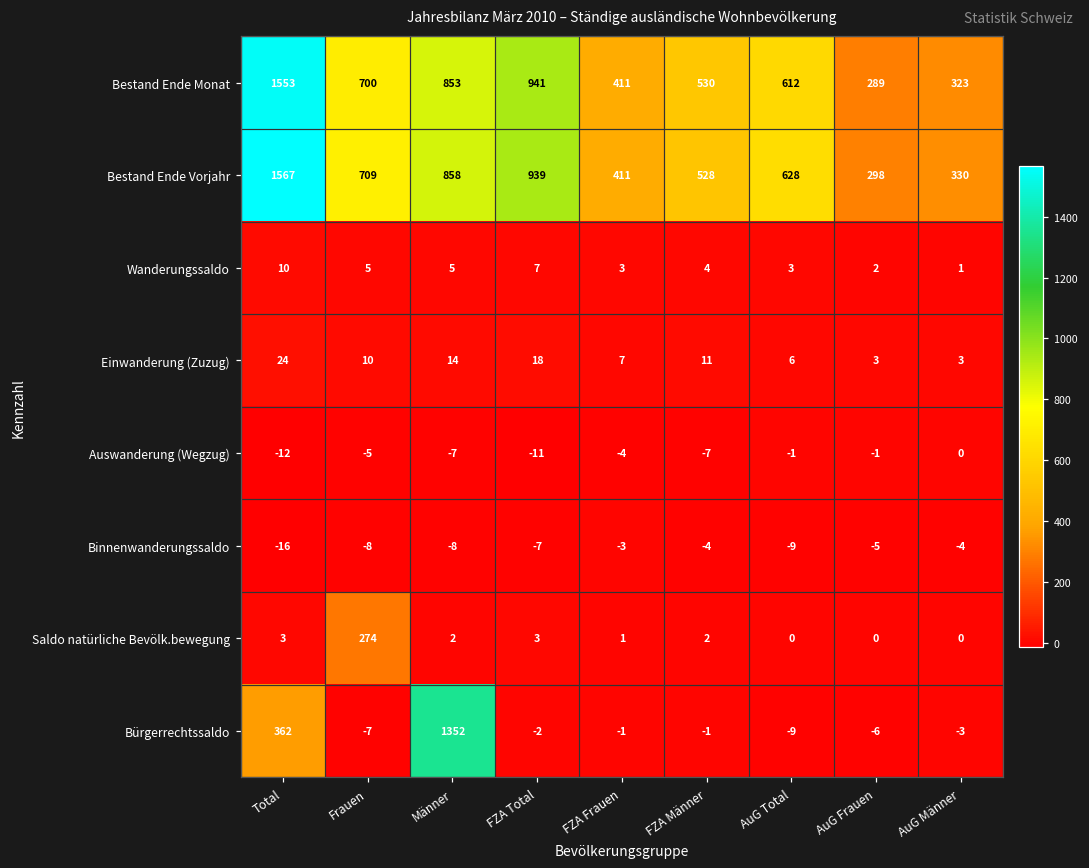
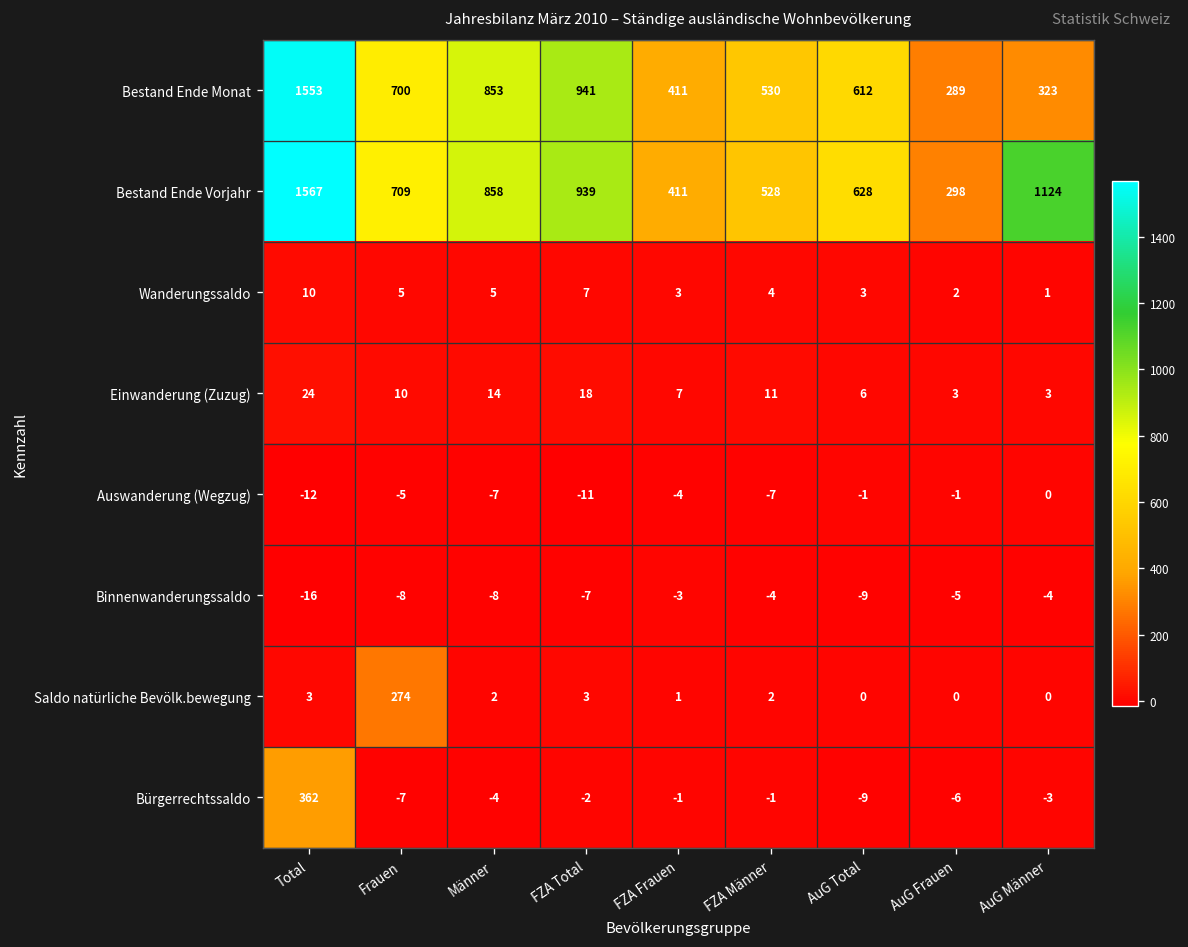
  {
    "Bestand Ende Monat": {
      "Total": 1553,
      "Frauen": 700,
      "Männer": 853,
      "FZA Total": 941,
      "FZA Frauen": 411,
      "FZA Männer": 530,
      "AuG Total": 612,
      "AuG Frauen": 289,
      "AuG Männer": 323
    },
    "Bestand Ende Vorjahr": {
      "Total": 1567,
      "Frauen": 709,
      "Männer": 858,
      "FZA Total": 939,
      "FZA Frauen": 411,
      "FZA Männer": 528,
      "AuG Total": 628,
      "AuG Frauen": 298,
-     "AuG Männer": 330
+     "AuG Männer": 1124
    },
    "Wanderungssaldo": {
      "Total": 10,
      "Frauen": 5,
      "Männer": 5,
      "FZA Total": 7,
      "FZA Frauen": 3,
      "FZA Männer": 4,
      "AuG Total": 3,
      "AuG Frauen": 2,
      "AuG Männer": 1
    },
    "Einwanderung (Zuzug)": {
      "Total": 24,
      "Frauen": 10,
      "Männer": 14,
      "FZA Total": 18,
      "FZA Frauen": 7,
      "FZA Männer": 11,
      "AuG Total": 6,
      "AuG Frauen": 3,
      "AuG Männer": 3
    },
    "Auswanderung (Wegzug)": {
      "Total": -12,
      "Frauen": -5,
      "Männer": -7,
      "FZA Total": -11,
      "FZA Frauen": -4,
      "FZA Männer": -7,
      "AuG Total": -1,
      "AuG Frauen": -1,
      "AuG Männer": 0
    },
    "Binnenwanderungssaldo": {
      "Total": -16,
      "Frauen": -8,
      "Männer": -8,
      "FZA Total": -7,
      "FZA Frauen": -3,
      "FZA Männer": -4,
      "AuG Total": -9,
      "AuG Frauen": -5,
      "AuG Männer": -4
    },
    "Saldo natürliche Bevölk.bewegung": {
      "Total": 3,
      "Frauen": 274,
      "Männer": 2,
      "FZA Total": 3,
      "FZA Frauen": 1,
      "FZA Männer": 2,
      "AuG Total": 0,
      "AuG Frauen": 0,
      "AuG Männer": 0
    },
    "Bürgerrechtssaldo": {
      "Total": 362,
      "Frauen": -7,
-     "Männer": 1352,
+     "Männer": -4,
      "FZA Total": -2,
      "FZA Frauen": -1,
      "FZA Männer": -1,
      "AuG Total": -9,
      "AuG Frauen": -6,
      "AuG Männer": -3
    }
  }
